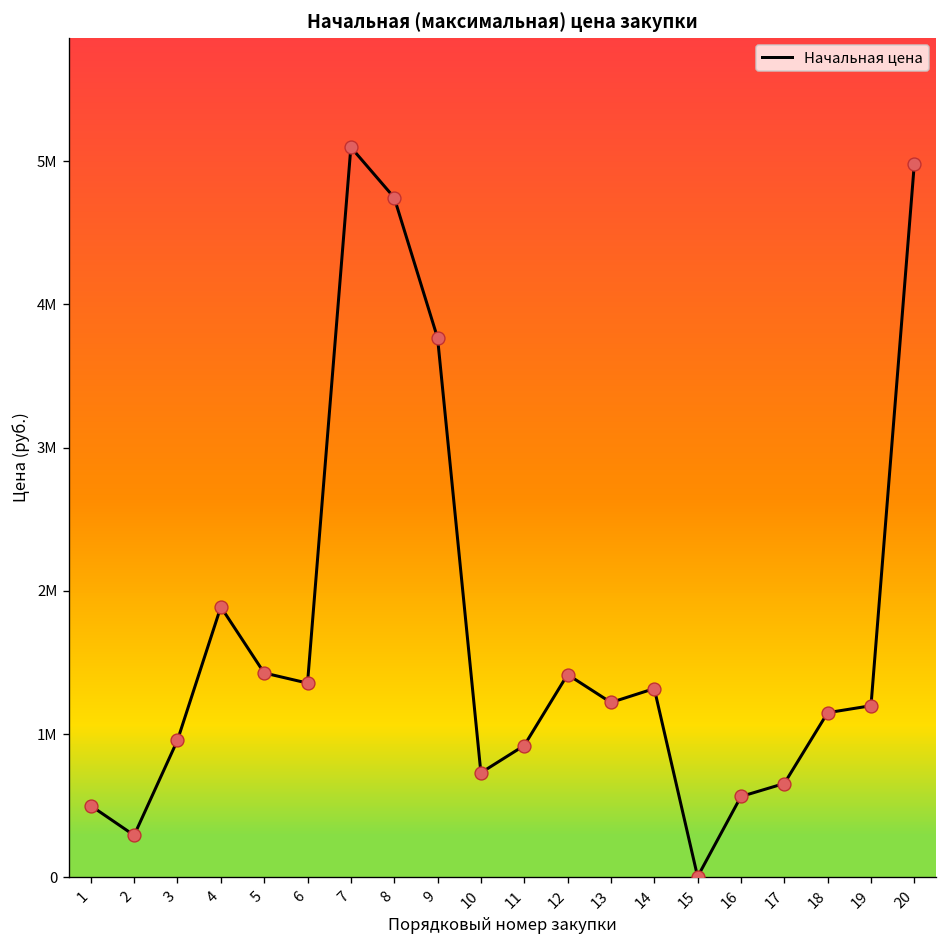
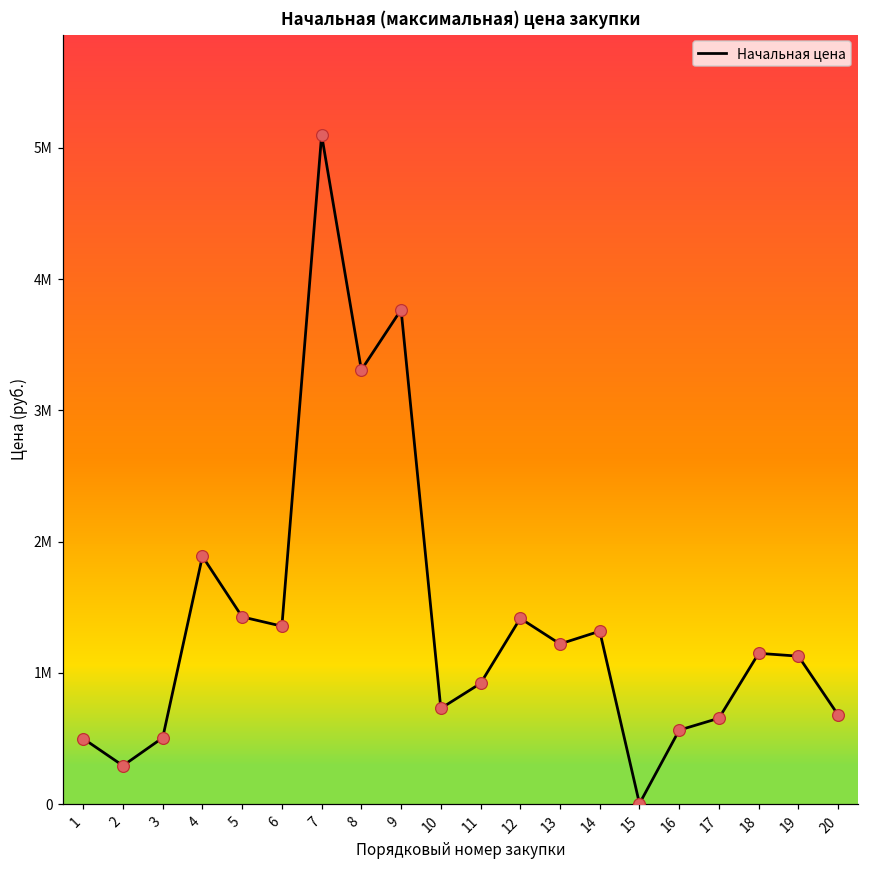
  {
    "1": 500000,
    "2": 290000,
-   "3": 960000,
+   "3": 510000,
    "4": 1890000,
    "5": 1430000,
    "6": 1360000,
    "7": 5100000,
-   "8": 4750000,
+   "8": 3310000,
    "9": 3770000,
    "10": 730000,
    "11": 920000,
    "12": 1420000,
    "13": 1220000,
    "14": 1320000,
    "15": 0,
    "16": 560000,
    "17": 660000,
    "18": 1150000,
-   "19": 1200000,
-   "20": 4980000
+   "19": 1130000,
+   "20": 680000
  }
